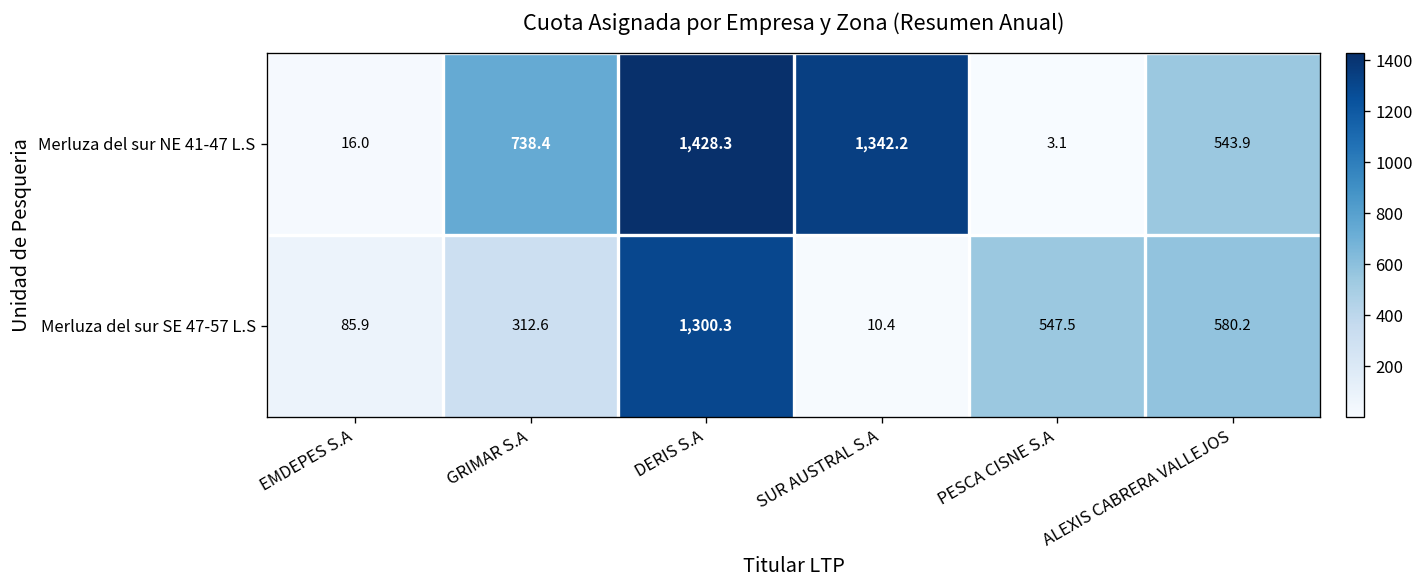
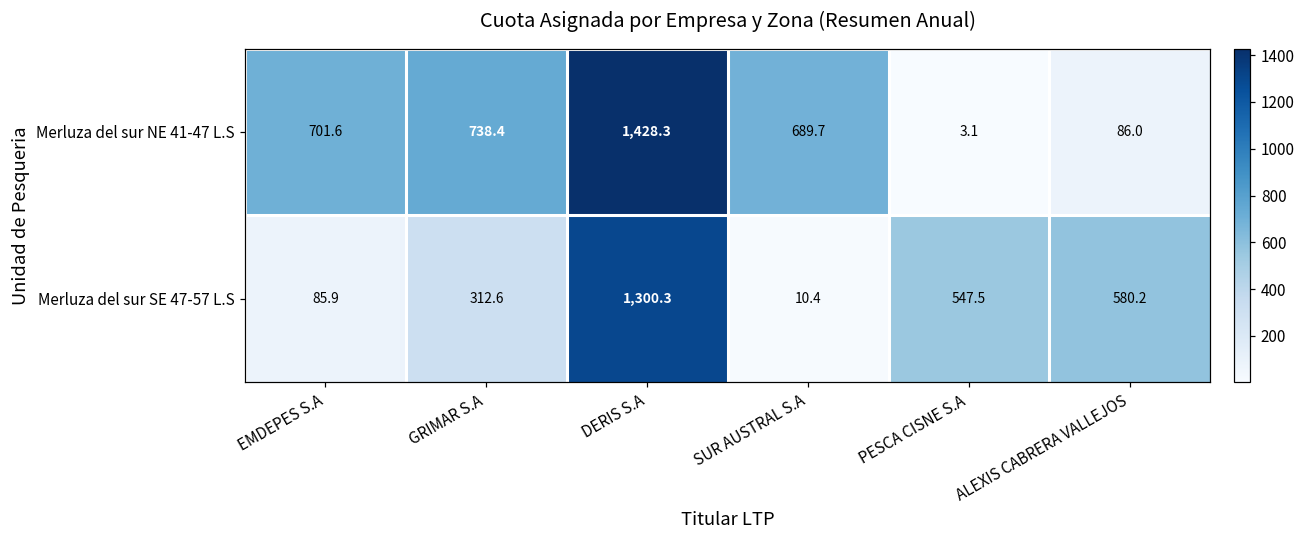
  {
    "Merluza del sur NE 41-47 L.S": {
-     "EMDEPES S.A": "16.0",
+     "EMDEPES S.A": "701.6",
      "GRIMAR S.A": "738.4",
      "DERIS S.A": "1,428.3",
-     "SUR AUSTRAL S.A": "1,342.2",
+     "SUR AUSTRAL S.A": "689.7",
      "PESCA CISNE S.A": "3.1",
-     "ALEXIS CABRERA VALLEJOS": "543.9"
+     "ALEXIS CABRERA VALLEJOS": "86.0"
    },
    "Merluza del sur SE 47-57 L.S": {
      "EMDEPES S.A": "85.9",
      "GRIMAR S.A": "312.6",
      "DERIS S.A": "1,300.3",
      "SUR AUSTRAL S.A": "10.4",
      "PESCA CISNE S.A": "547.5",
      "ALEXIS CABRERA VALLEJOS": "580.2"
    }
  }
